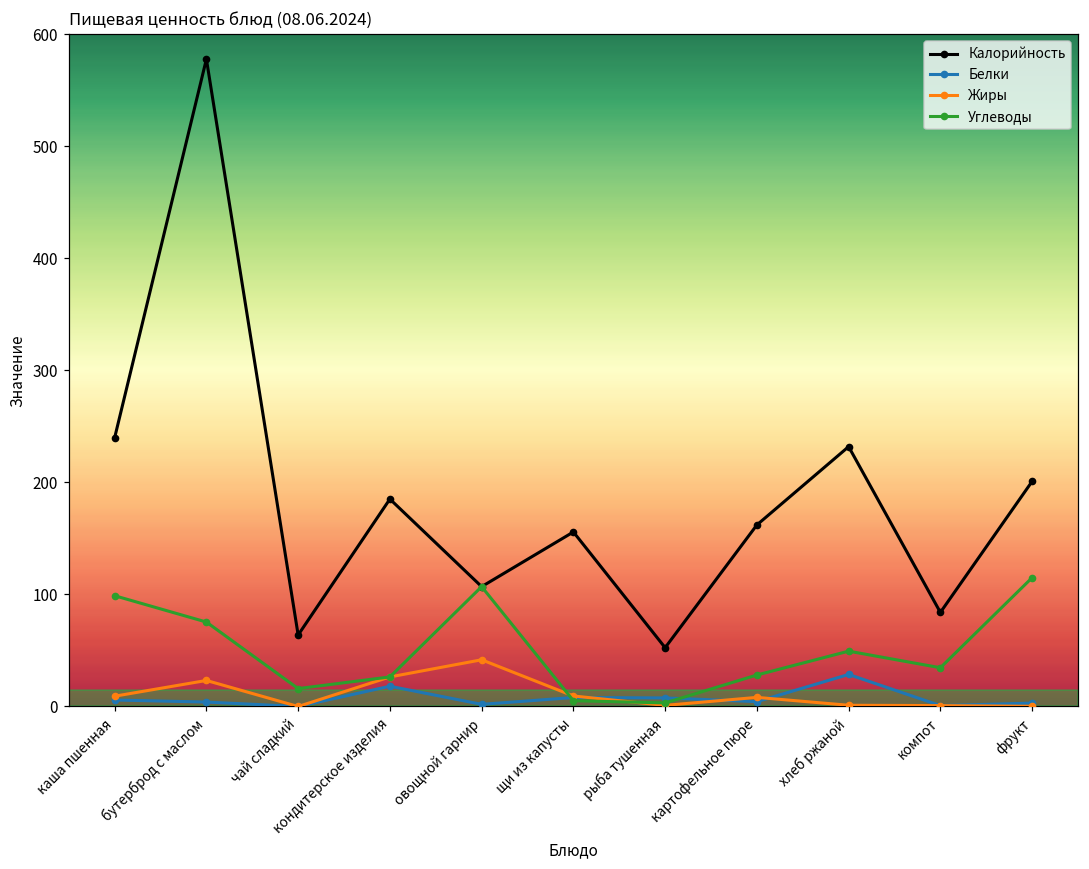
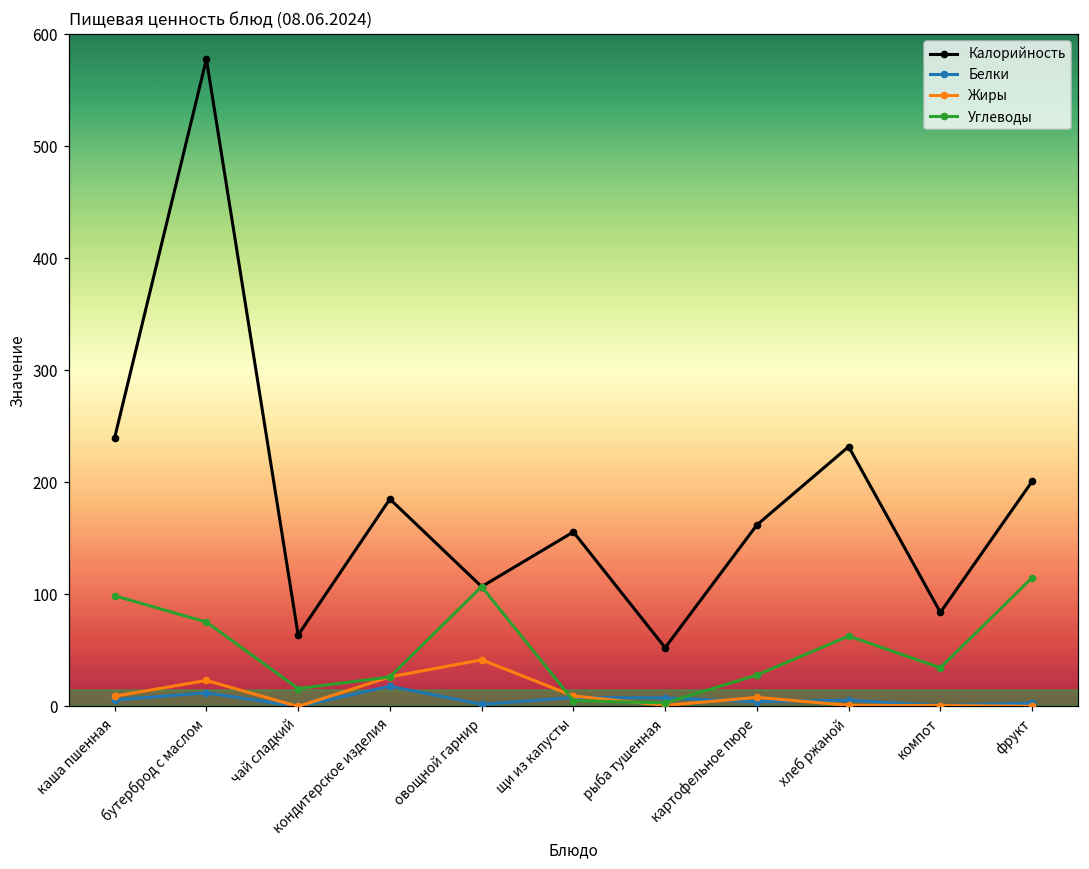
  {
    "Калорийность": {
      "каша пшенная": 240,
      "бутерброд с маслом": 578,
      "чай сладкий": 64,
      "кондитерское изделия": 185,
      "щи из капусты": 156,
      "рыба тушенная": 53,
      "картофельное пюре": 162,
      "хлеб ржаной": 232,
      "компот": 84,
      "фрукт": 201
    },
    "Белки": {
      "каша пшенная": 6,
-     "бутерброд с маслом": 4,
+     "бутерброд с маслом": 12,
      "кондитерское изделия": 18,
      "овощной гарнир": 2,
      "рыба тушенная": 8,
      "картофельное пюре": 4,
-     "хлеб ржаной": 29,
+     "хлеб ржаной": 6,
      "фрукт": 3
    },
    "Жиры": {
      "каша пшенная": 9,
      "бутерброд с маслом": 23,
      "овощной гарнир": 42,
      "картофельное пюре": 8,
      "хлеб ржаной": 1,
      "фрукт": 0
    },
    "Углеводы": {
      "каша пшенная": 99,
      "бутерброд с маслом": 75,
      "чай сладкий": 16,
      "щи из капусты": 5,
      "картофельное пюре": 28,
-     "хлеб ржаной": 49,
+     "хлеб ржаной": 63,
      "компот": 35,
      "фрукт": 115
    }
  }
